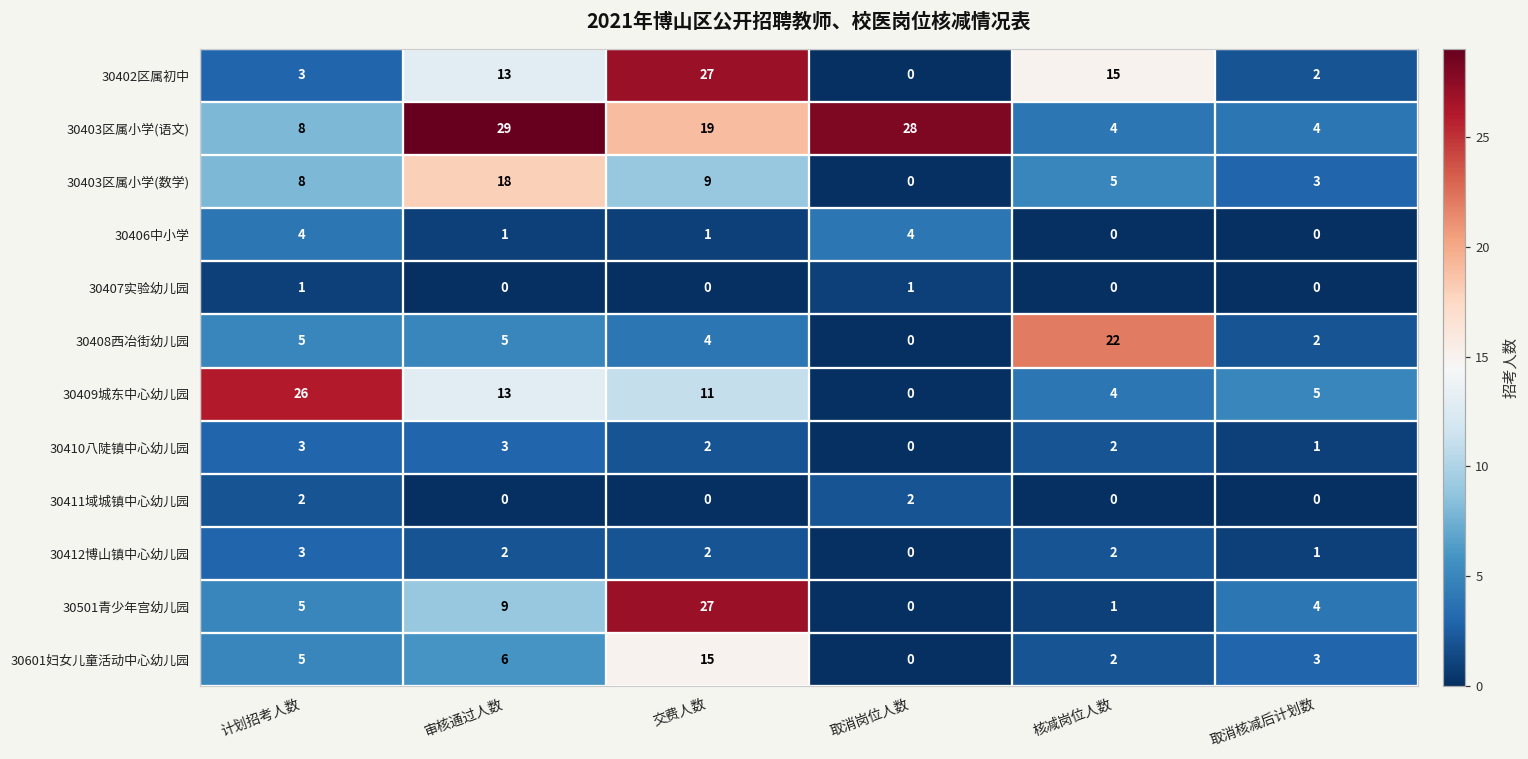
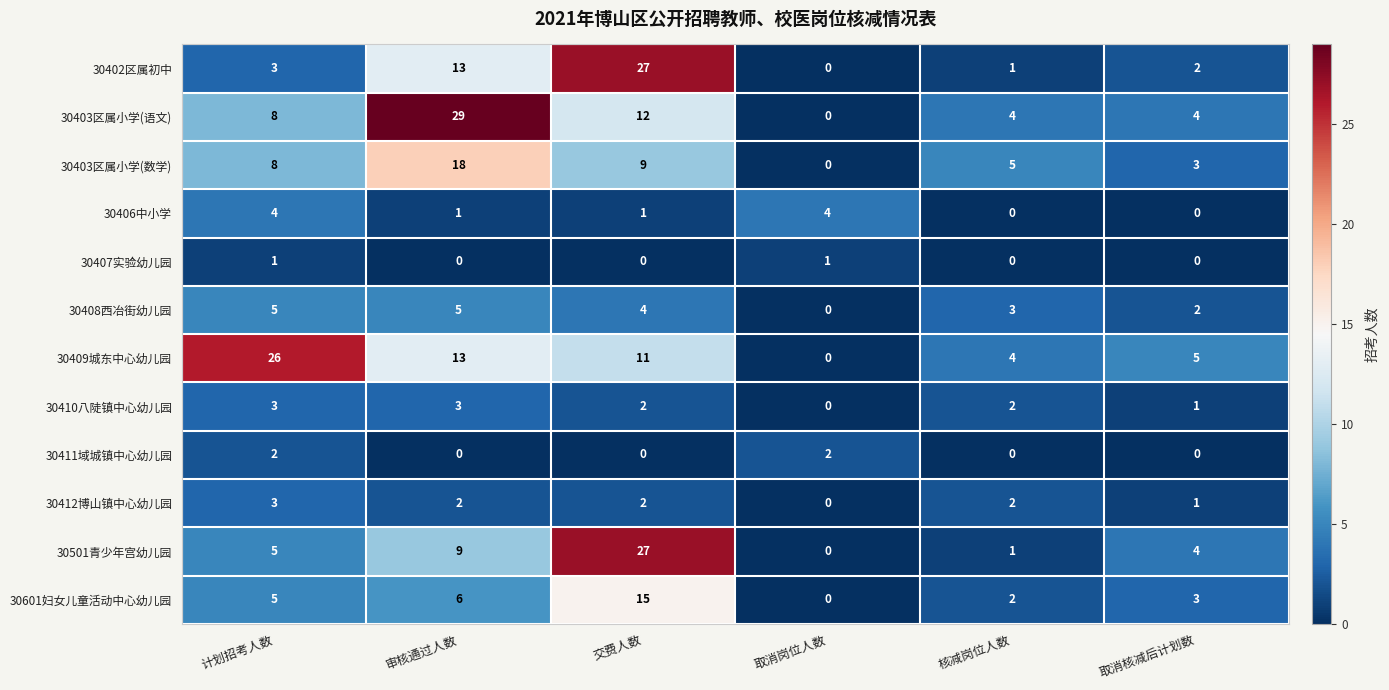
  {
    "30402区属初中": {
      "计划招考人数": 3,
      "审核通过人数": 13,
      "交费人数": 27,
      "取消岗位人数": 0,
-     "核减岗位人数": 15,
+     "核减岗位人数": 1,
      "取消核减后计划数": 2
    },
    "30403区属小学(语文)": {
      "计划招考人数": 8,
      "审核通过人数": 29,
-     "交费人数": 19,
-     "取消岗位人数": 28,
+     "交费人数": 12,
+     "取消岗位人数": 0,
      "核减岗位人数": 4,
      "取消核减后计划数": 4
    },
    "30403区属小学(数学)": {
      "计划招考人数": 8,
      "审核通过人数": 18,
      "交费人数": 9,
      "取消岗位人数": 0,
      "核减岗位人数": 5,
      "取消核减后计划数": 3
    },
    "30406中小学": {
      "计划招考人数": 4,
      "审核通过人数": 1,
      "交费人数": 1,
      "取消岗位人数": 4,
      "核减岗位人数": 0,
      "取消核减后计划数": 0
    },
    "30407实验幼儿园": {
      "计划招考人数": 1,
      "审核通过人数": 0,
      "交费人数": 0,
      "取消岗位人数": 1,
      "核减岗位人数": 0,
      "取消核减后计划数": 0
    },
    "30408西冶街幼儿园": {
      "计划招考人数": 5,
      "审核通过人数": 5,
      "交费人数": 4,
      "取消岗位人数": 0,
-     "核减岗位人数": 22,
+     "核减岗位人数": 3,
      "取消核减后计划数": 2
    },
    "30409城东中心幼儿园": {
      "计划招考人数": 26,
      "审核通过人数": 13,
      "交费人数": 11,
      "取消岗位人数": 0,
      "核减岗位人数": 4,
      "取消核减后计划数": 5
    },
    "30410八陡镇中心幼儿园": {
      "计划招考人数": 3,
      "审核通过人数": 3,
      "交费人数": 2,
      "取消岗位人数": 0,
      "核减岗位人数": 2,
      "取消核减后计划数": 1
    },
    "30411域城镇中心幼儿园": {
      "计划招考人数": 2,
      "审核通过人数": 0,
      "交费人数": 0,
      "取消岗位人数": 2,
      "核减岗位人数": 0,
      "取消核减后计划数": 0
    },
    "30412博山镇中心幼儿园": {
      "计划招考人数": 3,
      "审核通过人数": 2,
      "交费人数": 2,
      "取消岗位人数": 0,
      "核减岗位人数": 2,
      "取消核减后计划数": 1
    },
    "30501青少年宫幼儿园": {
      "计划招考人数": 5,
      "审核通过人数": 9,
      "交费人数": 27,
      "取消岗位人数": 0,
      "核减岗位人数": 1,
      "取消核减后计划数": 4
    },
    "30601妇女儿童活动中心幼儿园": {
      "计划招考人数": 5,
      "审核通过人数": 6,
      "交费人数": 15,
      "取消岗位人数": 0,
      "核减岗位人数": 2,
      "取消核减后计划数": 3
    }
  }
